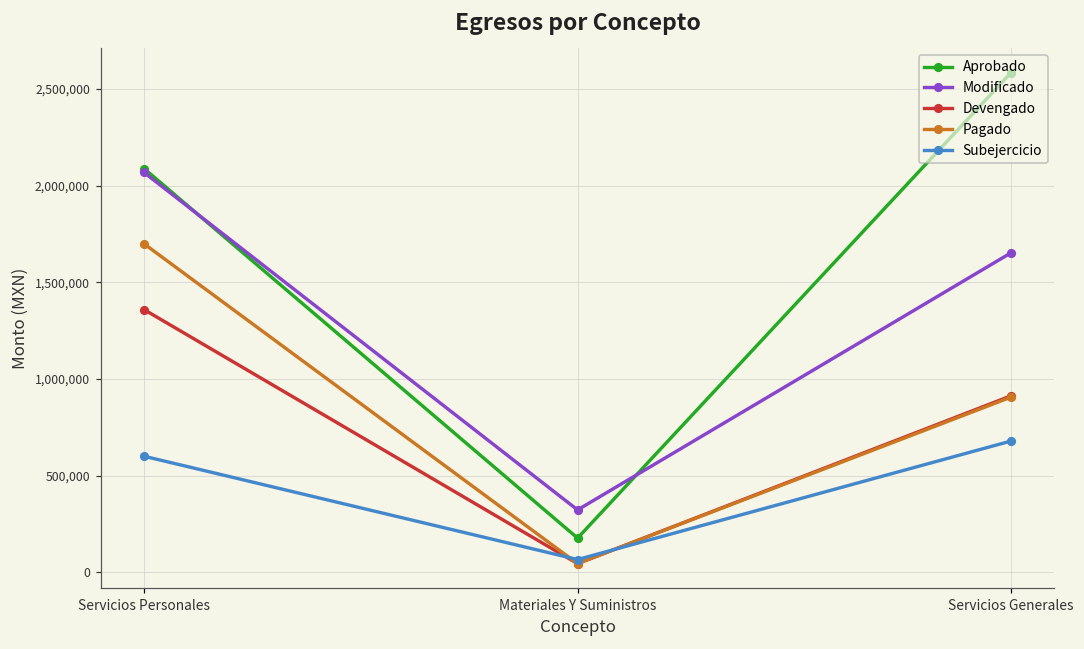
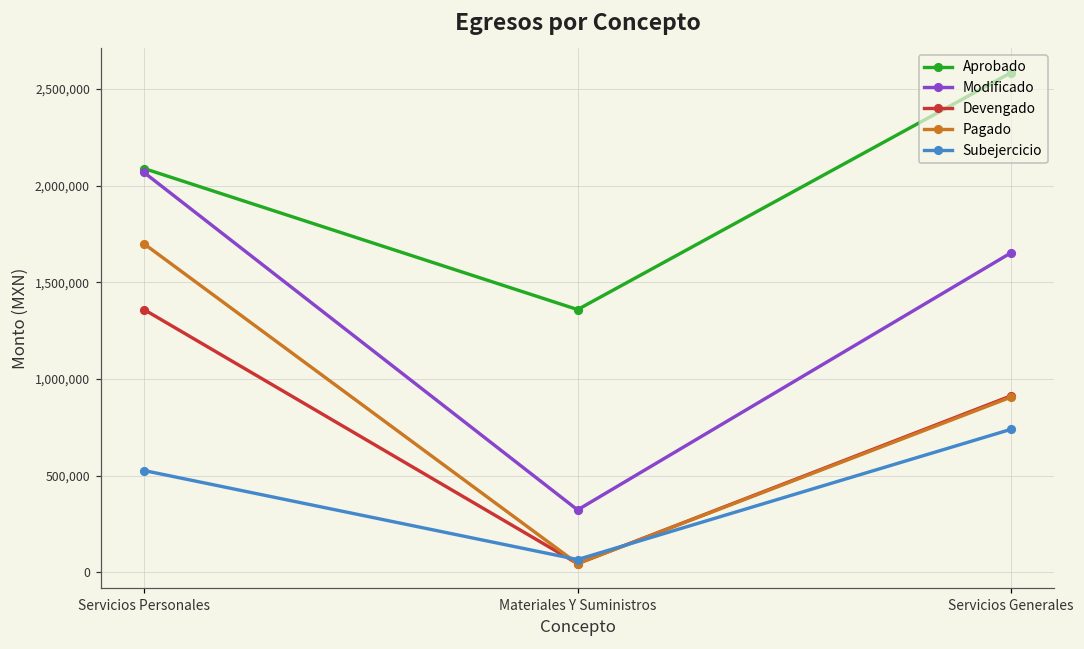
  {
    "Aprobado": {
      "Servicios Personales": "2,090,000",
-     "Materiales Y Suministros": "180,000"
+     "Materiales Y Suministros": "1,360,000"
    },
    "Modificado": {
      "Servicios Personales": "2,070,000",
      "Materiales Y Suministros": "320,000",
      "Servicios Generales": "1,650,000"
    },
    "Devengado": {
      "Servicios Personales": "1,360,000"
    },
    "Pagado": {
      "Servicios Personales": "1,700,000"
    },
    "Subejercicio": {
-     "Servicios Personales": "600,000",
+     "Servicios Personales": "530,000",
      "Materiales Y Suministros": "70,000",
-     "Servicios Generales": "680,000"
+     "Servicios Generales": "740,000"
    }
  }
